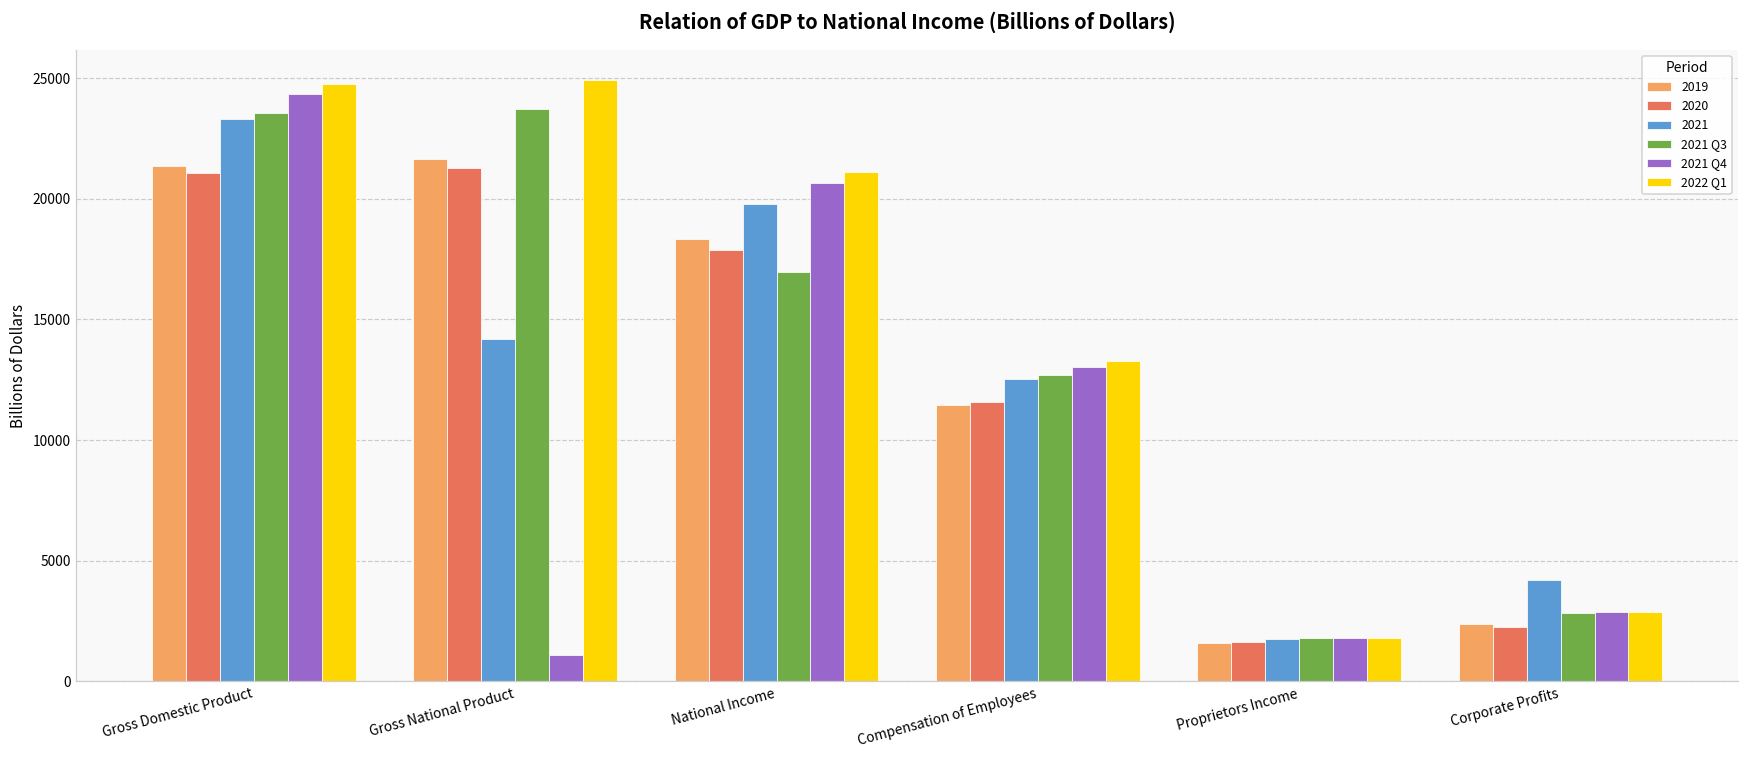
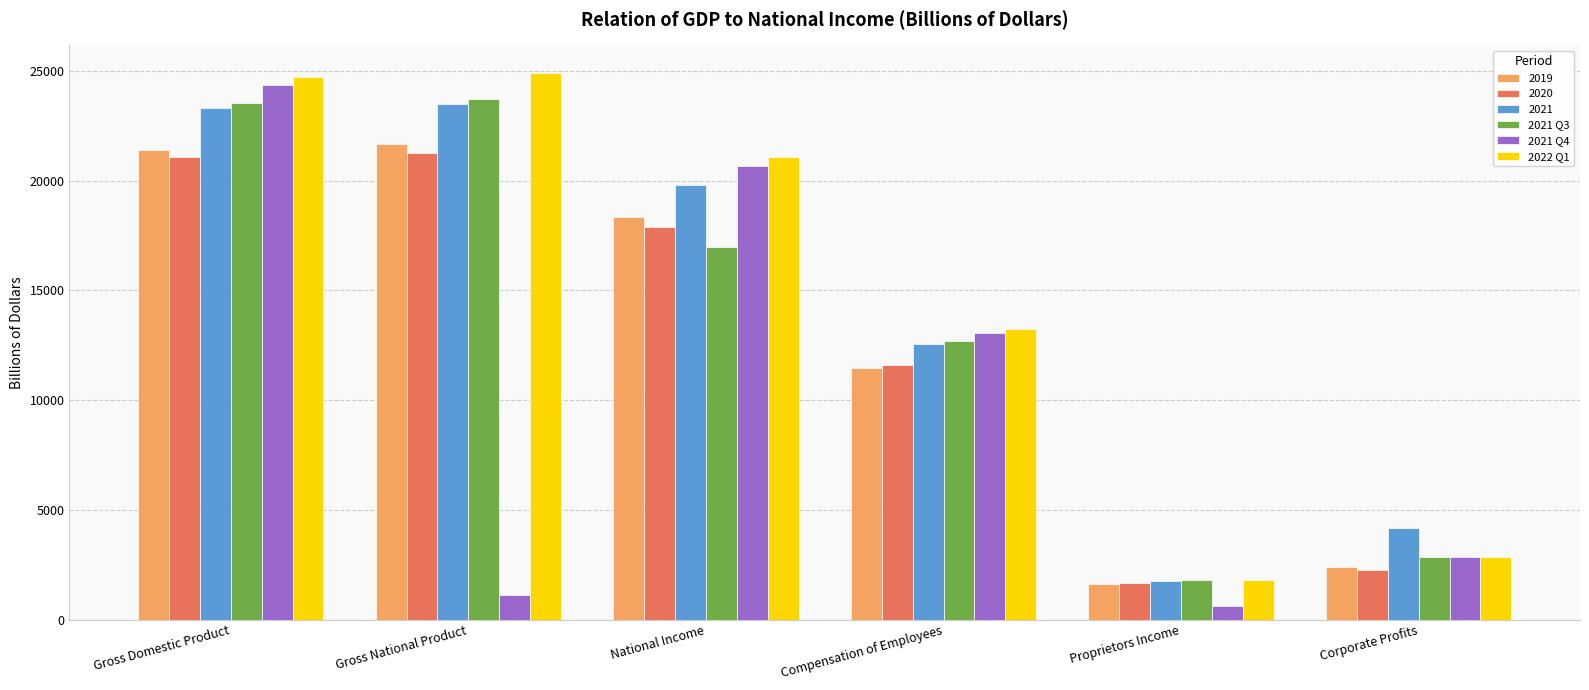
  {
    "2021": {
      "Gross Domestic Product": 23300,
-     "Gross National Product": 14200,
+     "Gross National Product": 23500,
      "National Income": 19800,
      "Compensation of Employees": 12500,
      "Proprietors Income": 1800,
      "Corporate Profits": 4200
    },
    "2021 Q3": {
      "Gross Domestic Product": 23600,
      "Gross National Product": 23700,
      "National Income": 17000,
      "Compensation of Employees": 12700,
      "Proprietors Income": 1800,
      "Corporate Profits": 2800
    },
    "2021 Q4": {
      "Gross Domestic Product": 24300,
      "Gross National Product": 1100,
      "National Income": 20700,
      "Compensation of Employees": 13000,
-     "Proprietors Income": 1800,
+     "Proprietors Income": 600,
      "Corporate Profits": 2900
    },
    "2022 Q1": {
      "Gross Domestic Product": 24700,
      "Gross National Product": 24900,
      "National Income": 21100,
      "Compensation of Employees": 13300,
      "Proprietors Income": 1800,
      "Corporate Profits": 2900
    }
  }
